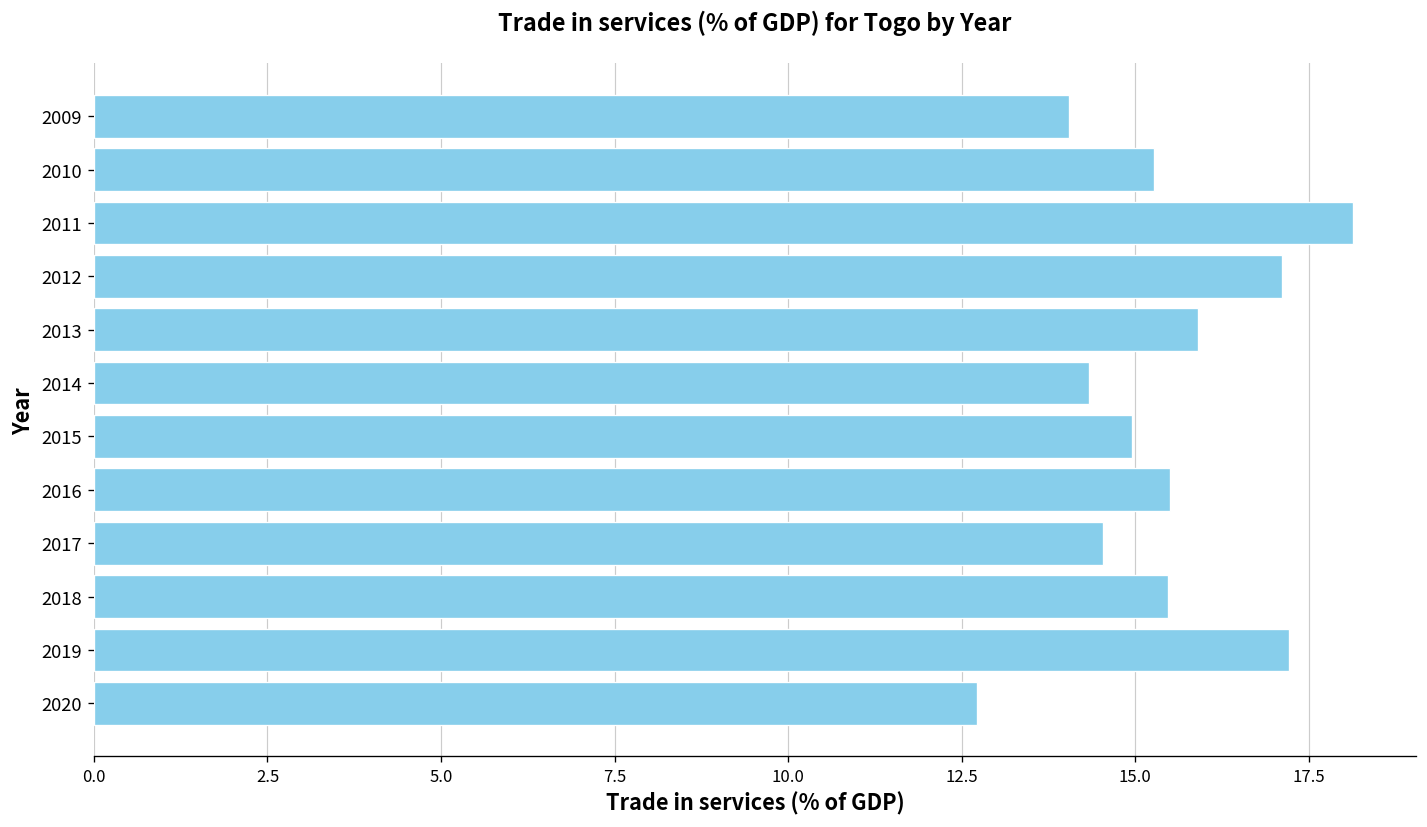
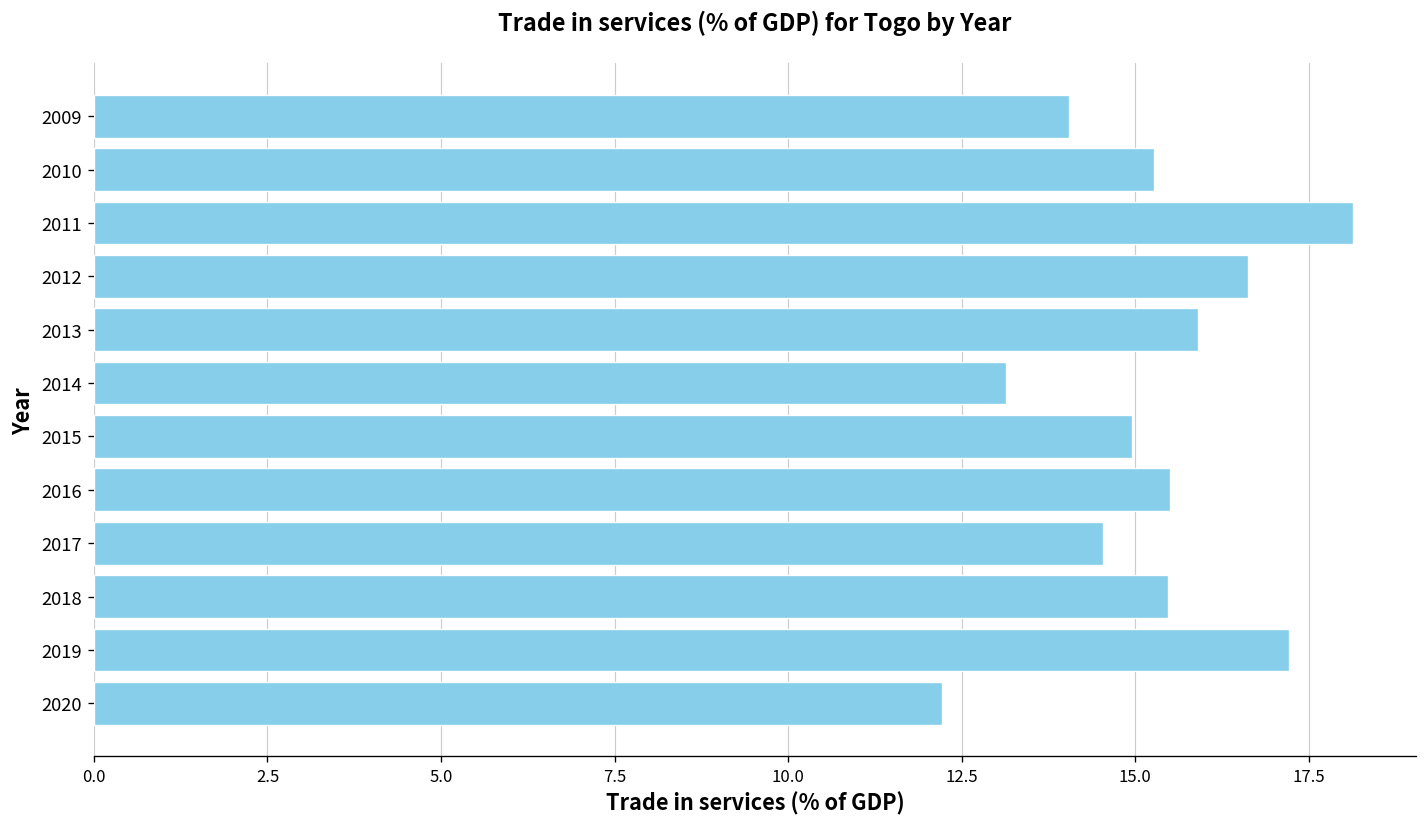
  {
    "2009": 14.0,
    "2010": 15.3,
    "2011": 18.1,
-   "2012": 17.1,
+   "2012": 16.6,
    "2013": 15.9,
-   "2014": 14.3,
+   "2014": 13.1,
    "2015": 15.0,
    "2016": 15.5,
    "2017": 14.5,
    "2018": 15.5,
    "2019": 17.2,
-   "2020": 12.7
+   "2020": 12.2
  }
